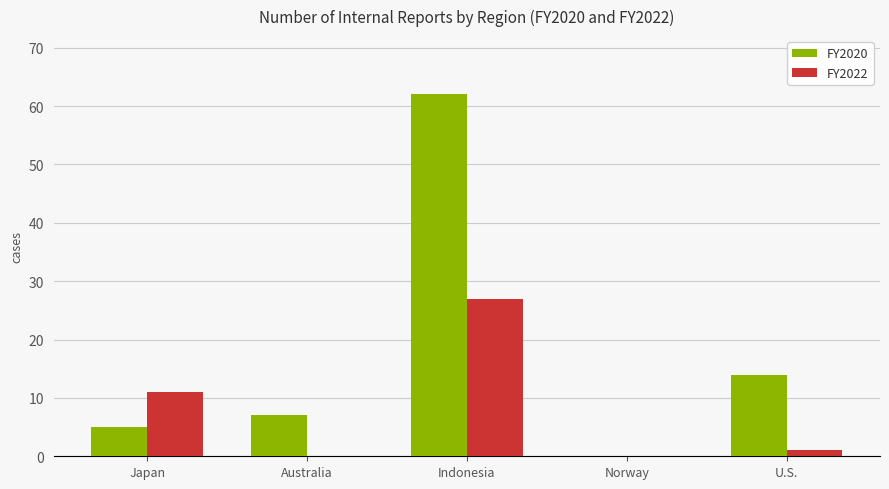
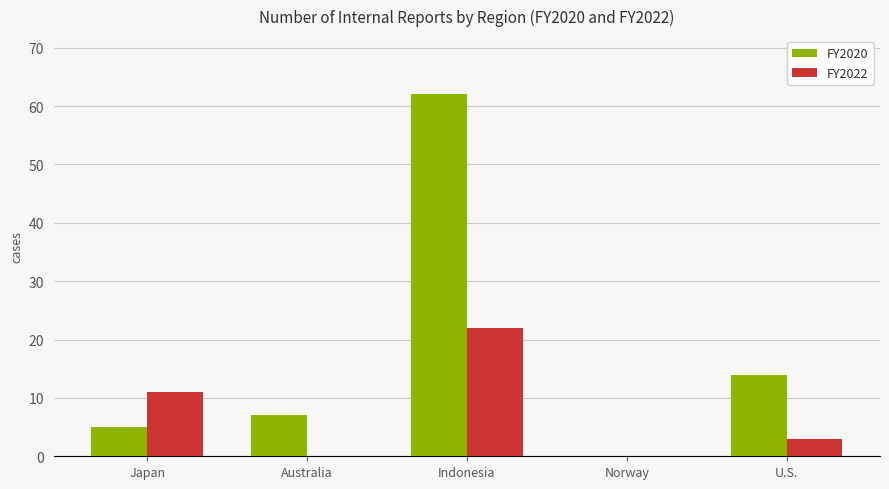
  {
    "FY2020": {
      "Japan": 5,
      "Australia": 7,
      "Indonesia": 62,
      "Norway": 0,
      "U.S.": 14
    },
    "FY2022": {
      "Japan": 11,
      "Australia": 0,
-     "Indonesia": 27,
+     "Indonesia": 22,
      "Norway": 0,
-     "U.S.": 1
+     "U.S.": 3
    }
  }
